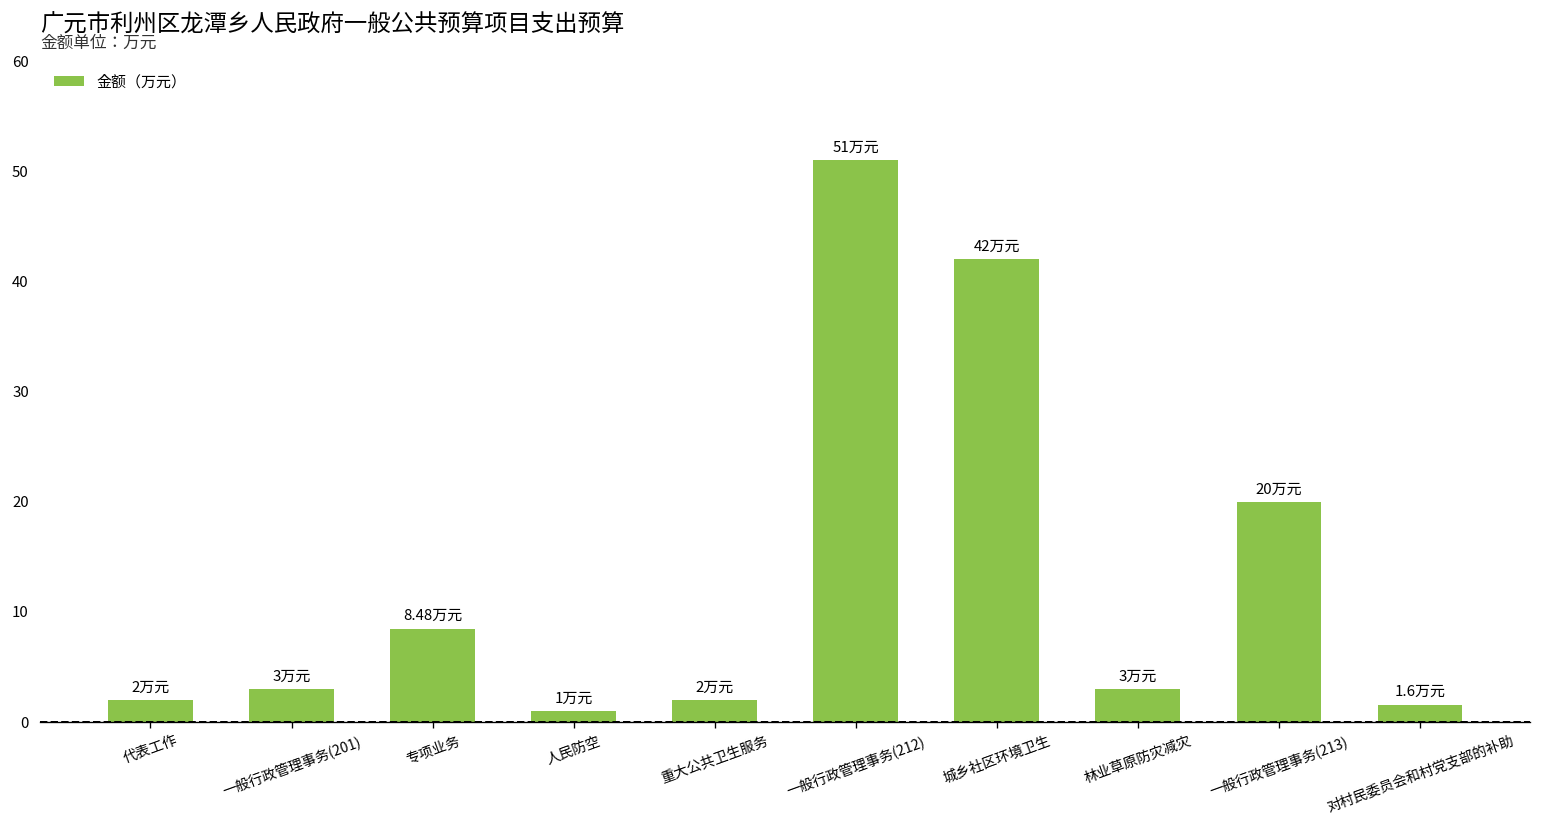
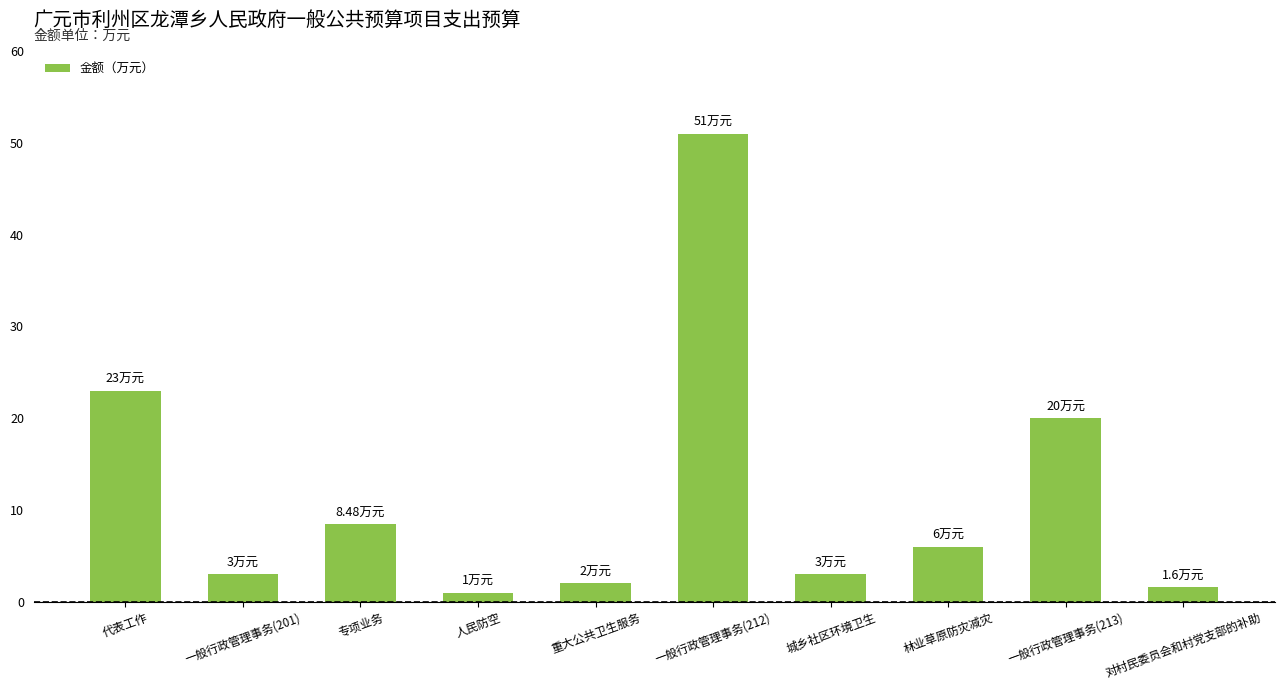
  {
-   "代表工作": 2,
+   "代表工作": 23,
    "一般行政管理事务(201)": 3,
    "专项业务": 8.48,
    "人民防空": 1,
    "重大公共卫生服务": 2,
    "一般行政管理事务(212)": 51,
-   "城乡社区环境卫生": 42,
-   "林业草原防灾减灾": 3,
+   "城乡社区环境卫生": 3,
+   "林业草原防灾减灾": 6,
    "一般行政管理事务(213)": 20,
    "对村民委员会和村党支部的补助": 1.6
  }
